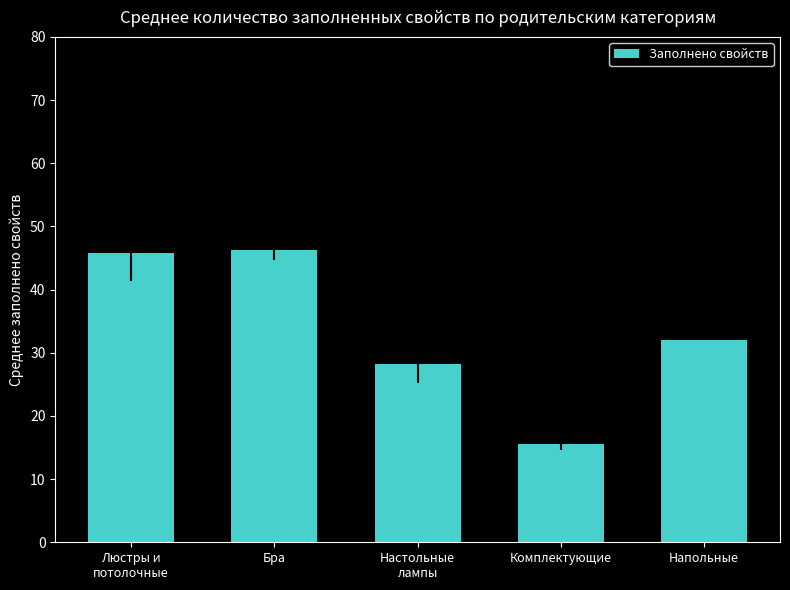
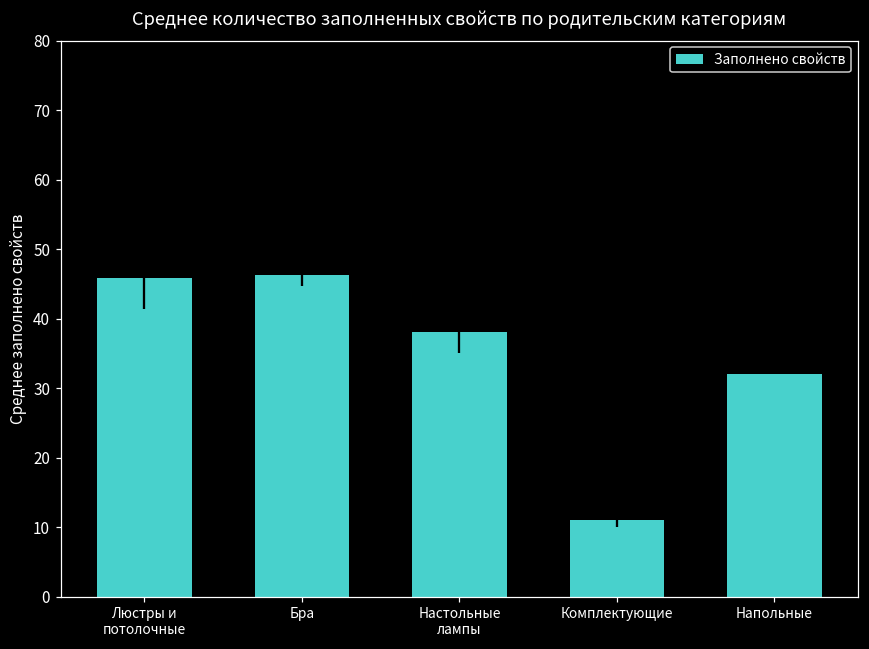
  {
    "Люстры и потолочные": 46,
    "Бра": 46,
-   "Настольные лампы": 28,
-   "Комплектующие": 16,
+   "Настольные лампы": 38,
+   "Комплектующие": 11,
    "Напольные": 32
  }
